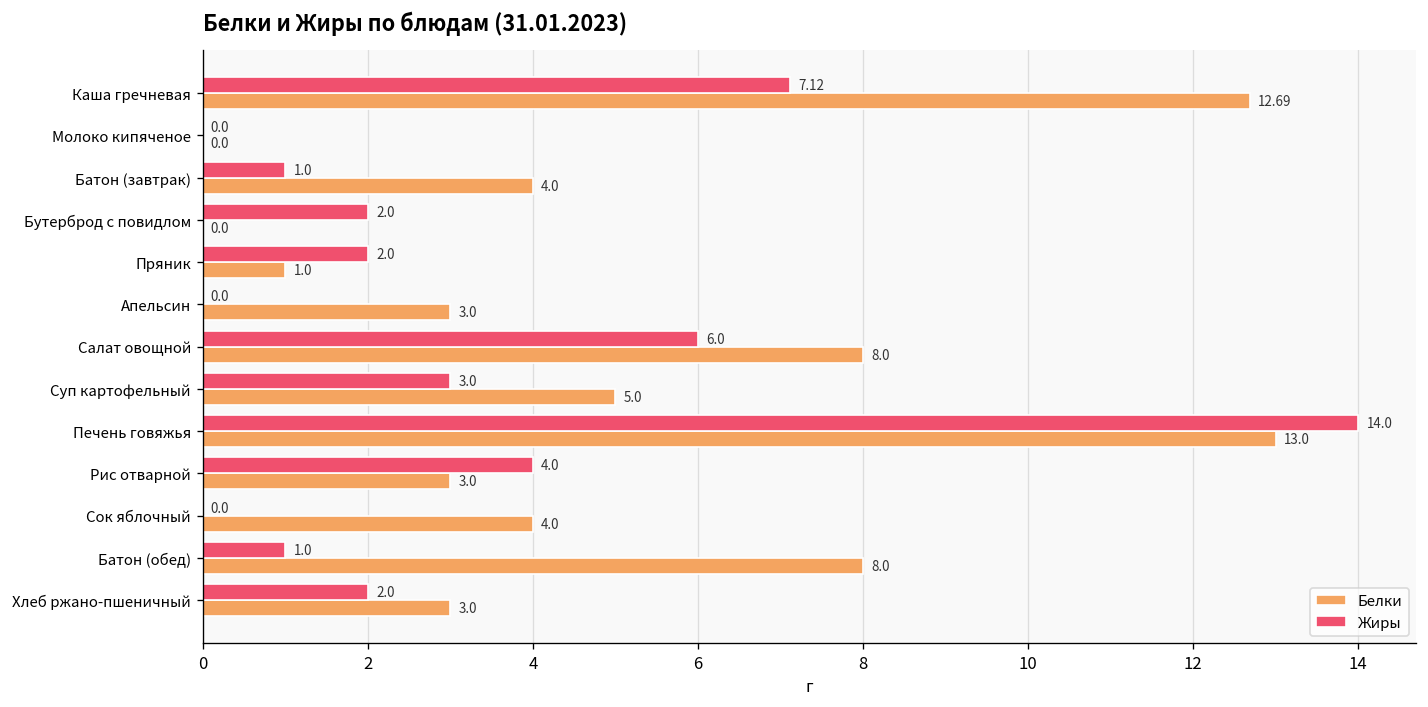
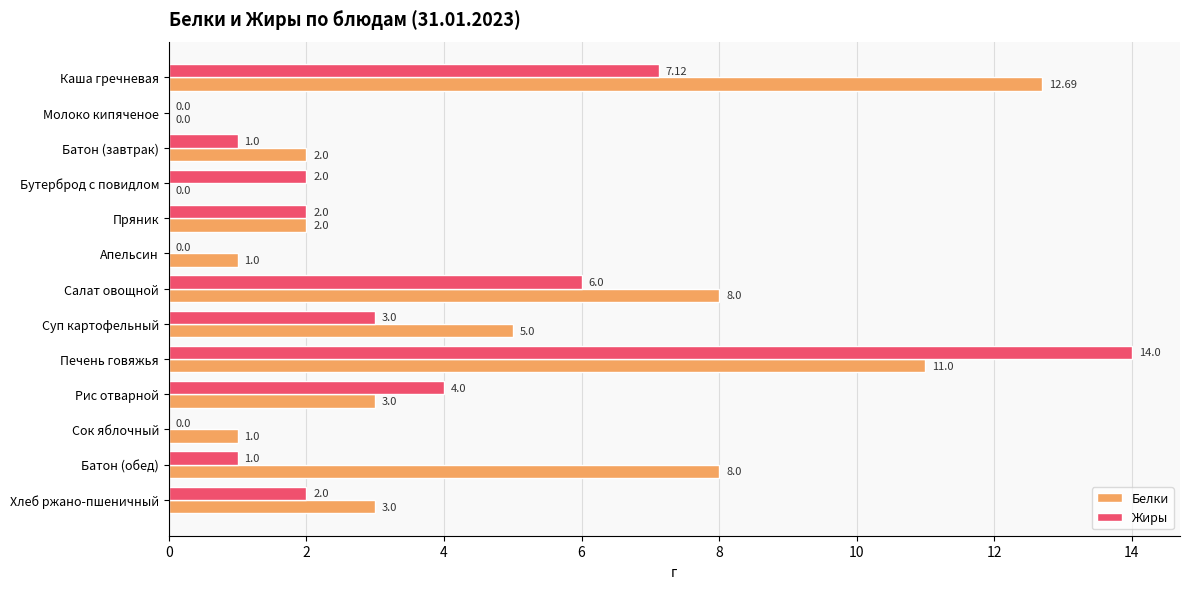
  {
    "Белки": {
      "Каша гречневая": 12.69,
      "Молоко кипяченое": 0.0,
-     "Батон (завтрак)": 4.0,
+     "Батон (завтрак)": 2.0,
      "Бутерброд с повидлом": 0.0,
-     "Пряник": 1.0,
-     "Апельсин": 3.0,
+     "Пряник": 2.0,
+     "Апельсин": 1.0,
      "Салат овощной": 8.0,
      "Суп картофельный": 5.0,
-     "Печень говяжья": 13.0,
+     "Печень говяжья": 11.0,
      "Рис отварной": 3.0,
-     "Сок яблочный": 4.0,
+     "Сок яблочный": 1.0,
      "Батон (обед)": 8.0,
      "Хлеб ржано-пшеничный": 3.0
    },
    "Жиры": {
      "Каша гречневая": 7.12,
      "Молоко кипяченое": 0.0,
      "Батон (завтрак)": 1.0,
      "Бутерброд с повидлом": 2.0,
      "Пряник": 2.0,
      "Апельсин": 0.0,
      "Салат овощной": 6.0,
      "Суп картофельный": 3.0,
      "Печень говяжья": 14.0,
      "Рис отварной": 4.0,
      "Сок яблочный": 0.0,
      "Батон (обед)": 1.0,
      "Хлеб ржано-пшеничный": 2.0
    }
  }
